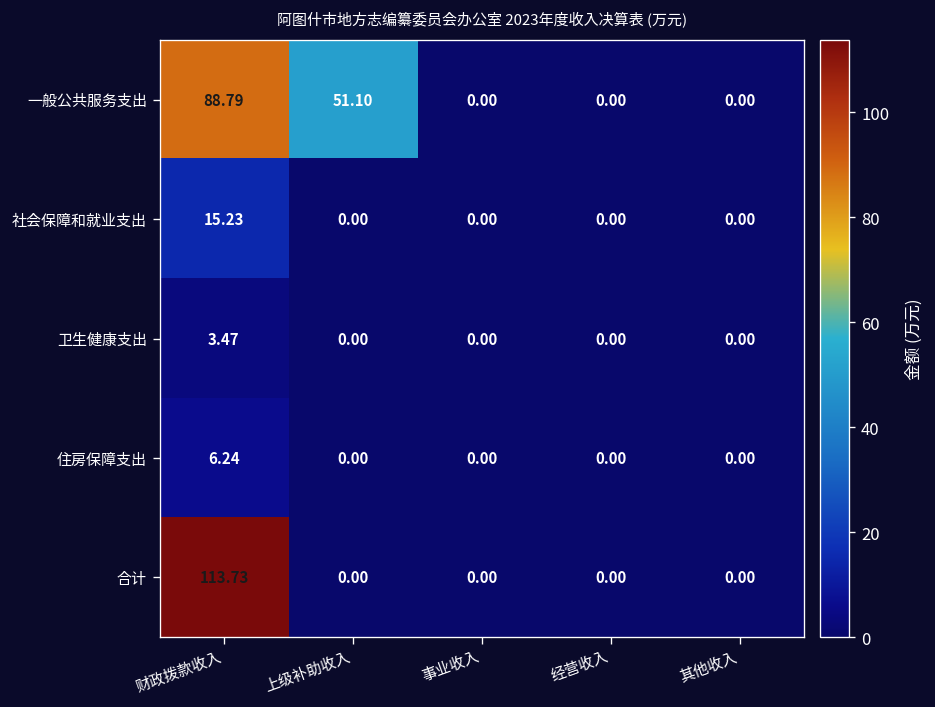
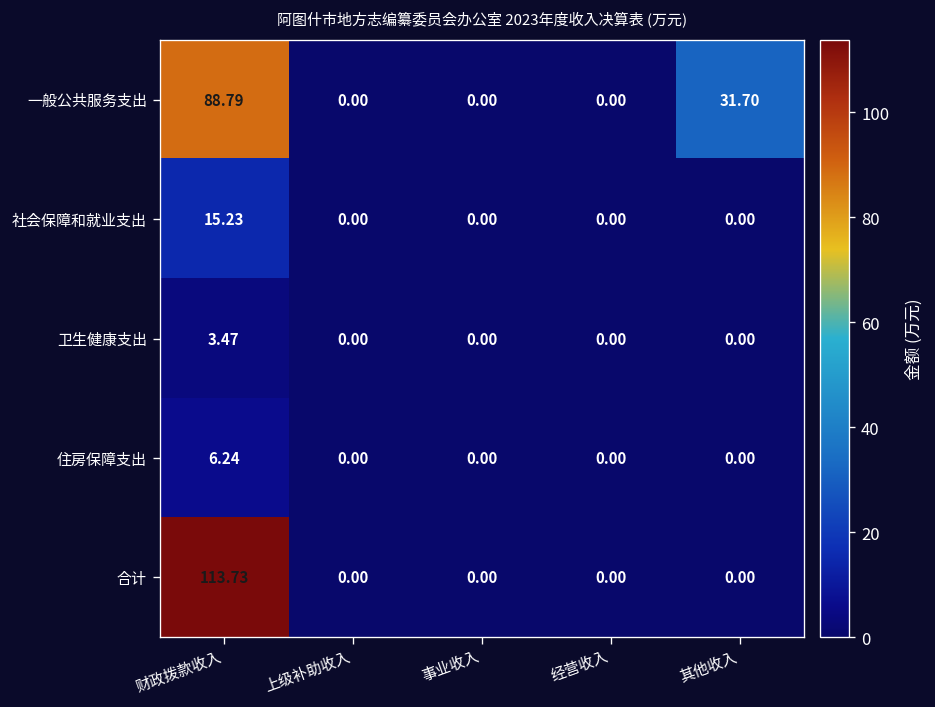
  {
    "一般公共服务支出": {
      "财政拨款收入": 88.79,
-     "上级补助收入": 51.10,
+     "上级补助收入": 0.00,
      "事业收入": 0.00,
      "经营收入": 0.00,
-     "其他收入": 0.00
+     "其他收入": 31.70
    },
    "社会保障和就业支出": {
      "财政拨款收入": 15.23,
      "上级补助收入": 0.00,
      "事业收入": 0.00,
      "经营收入": 0.00,
      "其他收入": 0.00
    },
    "卫生健康支出": {
      "财政拨款收入": 3.47,
      "上级补助收入": 0.00,
      "事业收入": 0.00,
      "经营收入": 0.00,
      "其他收入": 0.00
    },
    "住房保障支出": {
      "财政拨款收入": 6.24,
      "上级补助收入": 0.00,
      "事业收入": 0.00,
      "经营收入": 0.00,
      "其他收入": 0.00
    },
    "合计": {
      "财政拨款收入": 113.73,
      "上级补助收入": 0.00,
      "事业收入": 0.00,
      "经营收入": 0.00,
      "其他收入": 0.00
    }
  }
